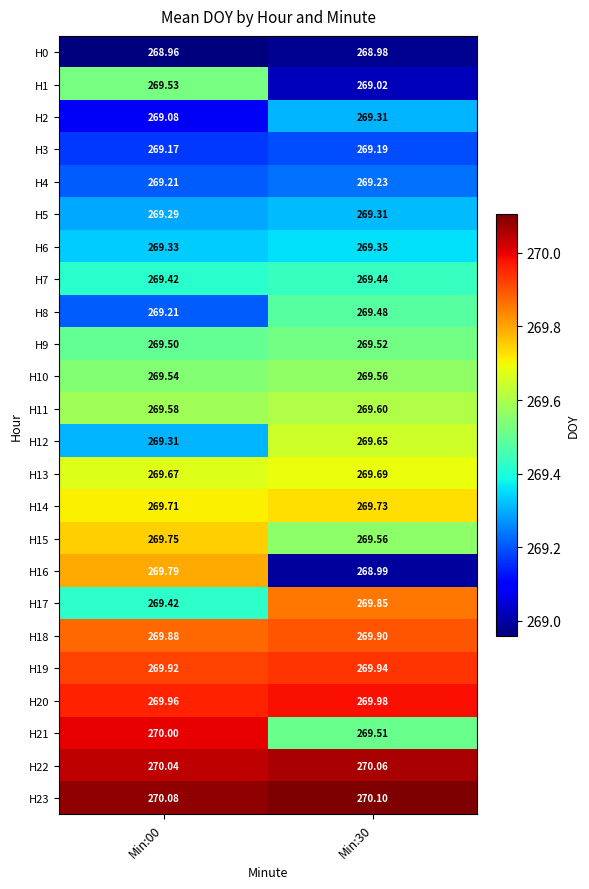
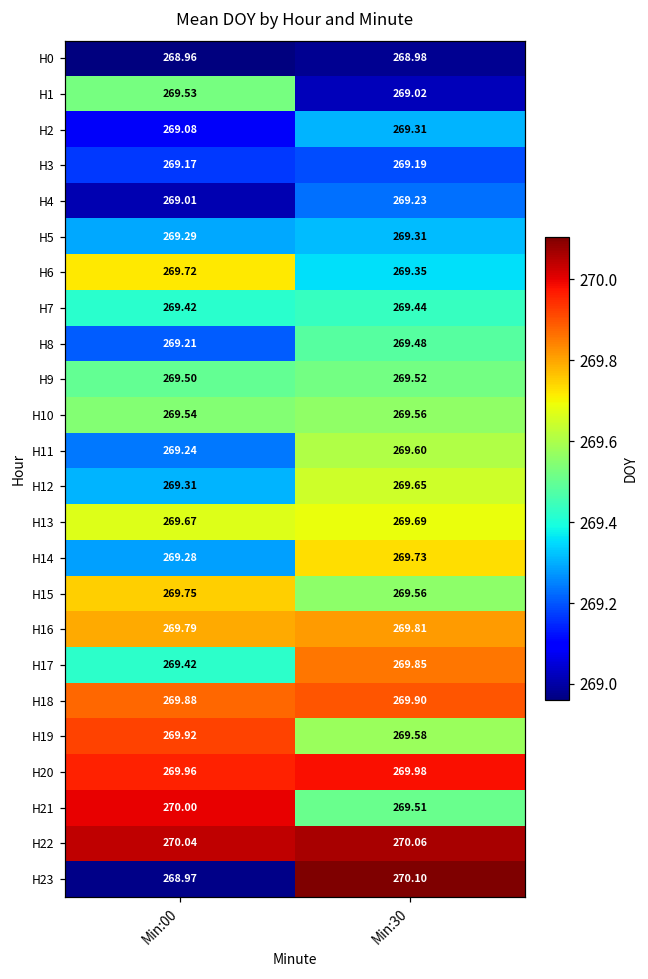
  {
    "H0": {
      "Min:00": 268.96,
      "Min:30": 268.98
    },
    "H1": {
      "Min:00": 269.53,
      "Min:30": 269.02
    },
    "H2": {
      "Min:00": 269.08,
      "Min:30": 269.31
    },
    "H3": {
      "Min:00": 269.17,
      "Min:30": 269.19
    },
    "H4": {
-     "Min:00": 269.21,
+     "Min:00": 269.01,
      "Min:30": 269.23
    },
    "H5": {
      "Min:00": 269.29,
      "Min:30": 269.31
    },
    "H6": {
-     "Min:00": 269.33,
+     "Min:00": 269.72,
      "Min:30": 269.35
    },
    "H7": {
      "Min:00": 269.42,
      "Min:30": 269.44
    },
    "H8": {
      "Min:00": 269.21,
      "Min:30": 269.48
    },
    "H9": {
      "Min:00": 269.50,
      "Min:30": 269.52
    },
    "H10": {
      "Min:00": 269.54,
      "Min:30": 269.56
    },
    "H11": {
-     "Min:00": 269.58,
+     "Min:00": 269.24,
      "Min:30": 269.60
    },
    "H12": {
      "Min:00": 269.31,
      "Min:30": 269.65
    },
    "H13": {
      "Min:00": 269.67,
      "Min:30": 269.69
    },
    "H14": {
-     "Min:00": 269.71,
+     "Min:00": 269.28,
      "Min:30": 269.73
    },
    "H15": {
      "Min:00": 269.75,
      "Min:30": 269.56
    },
    "H16": {
      "Min:00": 269.79,
-     "Min:30": 268.99
+     "Min:30": 269.81
    },
    "H17": {
      "Min:00": 269.42,
      "Min:30": 269.85
    },
    "H18": {
      "Min:00": 269.88,
      "Min:30": 269.90
    },
    "H19": {
      "Min:00": 269.92,
-     "Min:30": 269.94
+     "Min:30": 269.58
    },
    "H20": {
      "Min:00": 269.96,
      "Min:30": 269.98
    },
    "H21": {
      "Min:00": 270.00,
      "Min:30": 269.51
    },
    "H22": {
      "Min:00": 270.04,
      "Min:30": 270.06
    },
    "H23": {
-     "Min:00": 270.08,
+     "Min:00": 268.97,
      "Min:30": 270.10
    }
  }
